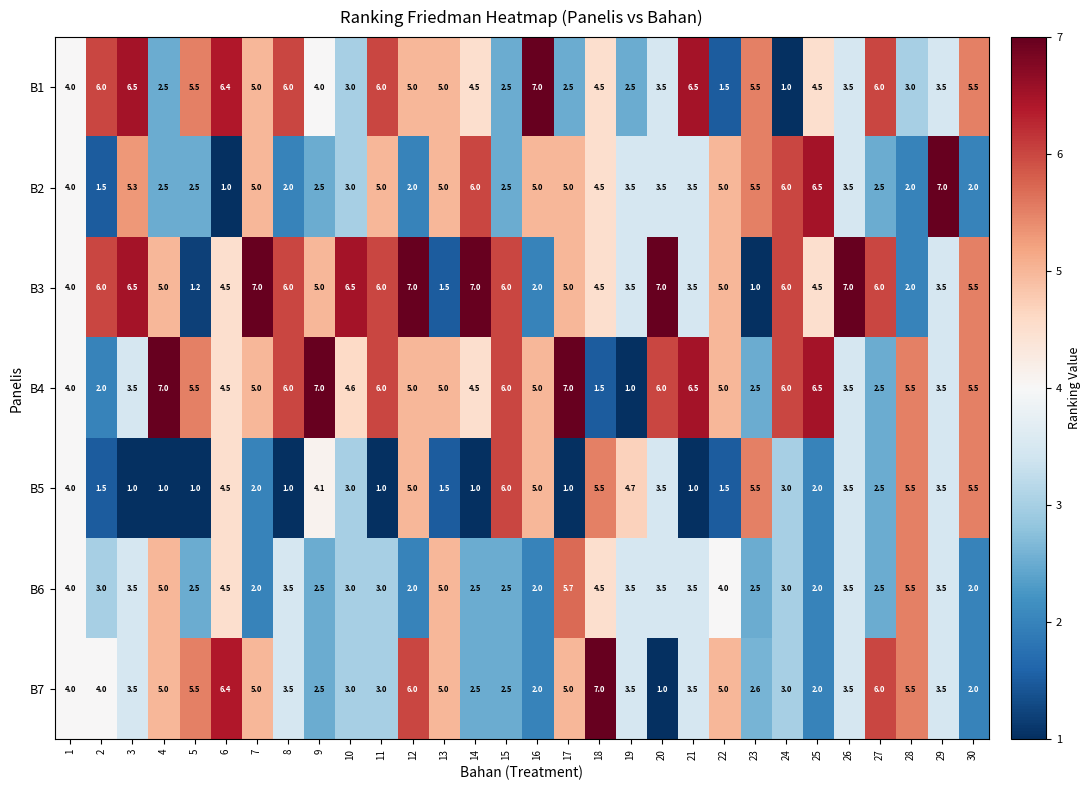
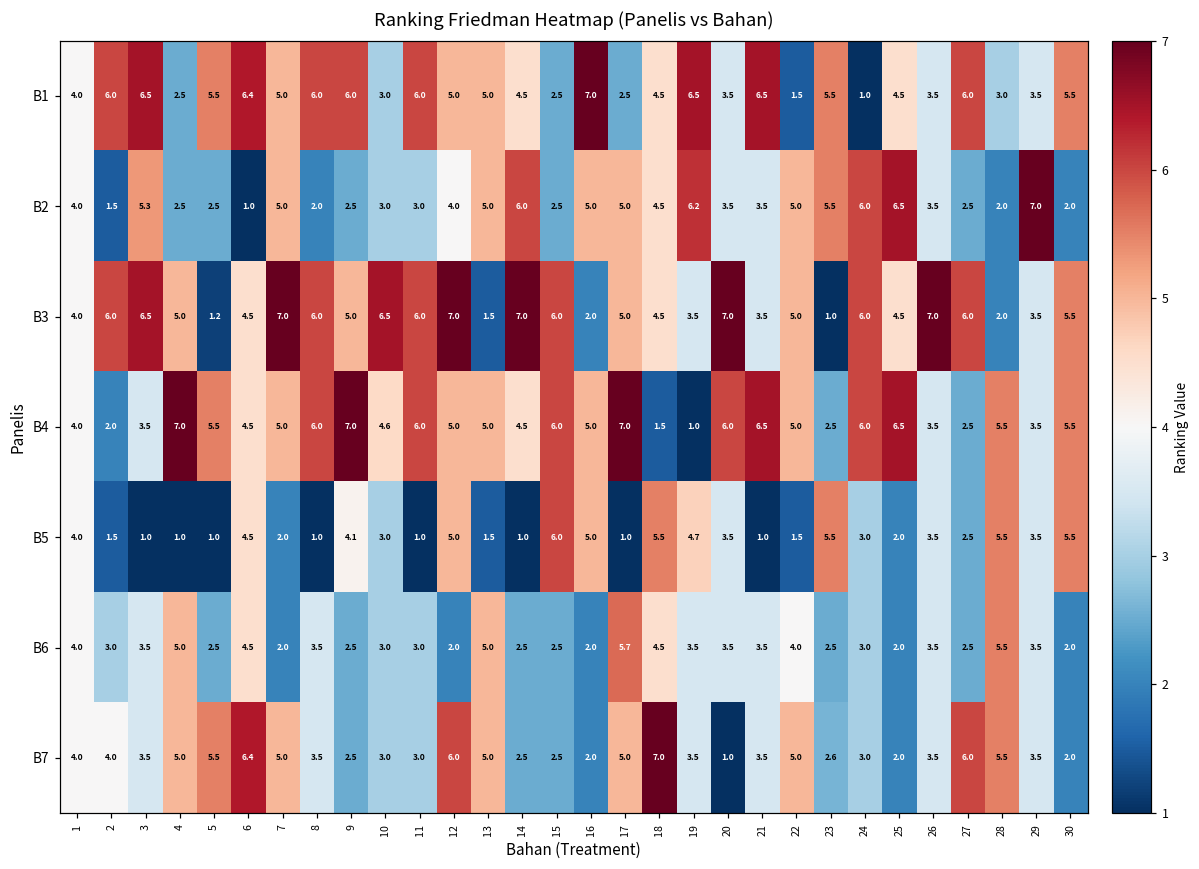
  {
    "B1": {
      "1": 4.0,
      "2": 6.0,
      "3": 6.5,
      "4": 2.5,
      "5": 5.5,
      "6": 6.4,
      "7": 5.0,
      "8": 6.0,
-     "9": 4.0,
+     "9": 6.0,
      "10": 3.0,
      "11": 6.0,
      "12": 5.0,
      "13": 5.0,
      "14": 4.5,
      "15": 2.5,
      "16": 7.0,
      "17": 2.5,
      "18": 4.5,
-     "19": 2.5,
+     "19": 6.5,
      "20": 3.5,
      "21": 6.5,
      "22": 1.5,
      "23": 5.5,
      "24": 1.0,
      "25": 4.5,
      "26": 3.5,
      "27": 6.0,
      "28": 3.0,
      "29": 3.5,
      "30": 5.5
    },
    "B2": {
      "1": 4.0,
      "2": 1.5,
      "3": 5.3,
      "4": 2.5,
      "5": 2.5,
      "6": 1.0,
      "7": 5.0,
      "8": 2.0,
      "9": 2.5,
      "10": 3.0,
-     "11": 5.0,
-     "12": 2.0,
+     "11": 3.0,
+     "12": 4.0,
      "13": 5.0,
      "14": 6.0,
      "15": 2.5,
      "16": 5.0,
      "17": 5.0,
      "18": 4.5,
-     "19": 3.5,
+     "19": 6.2,
      "20": 3.5,
      "21": 3.5,
      "22": 5.0,
      "23": 5.5,
      "24": 6.0,
      "25": 6.5,
      "26": 3.5,
      "27": 2.5,
      "28": 2.0,
      "29": 7.0,
      "30": 2.0
    }
  }
